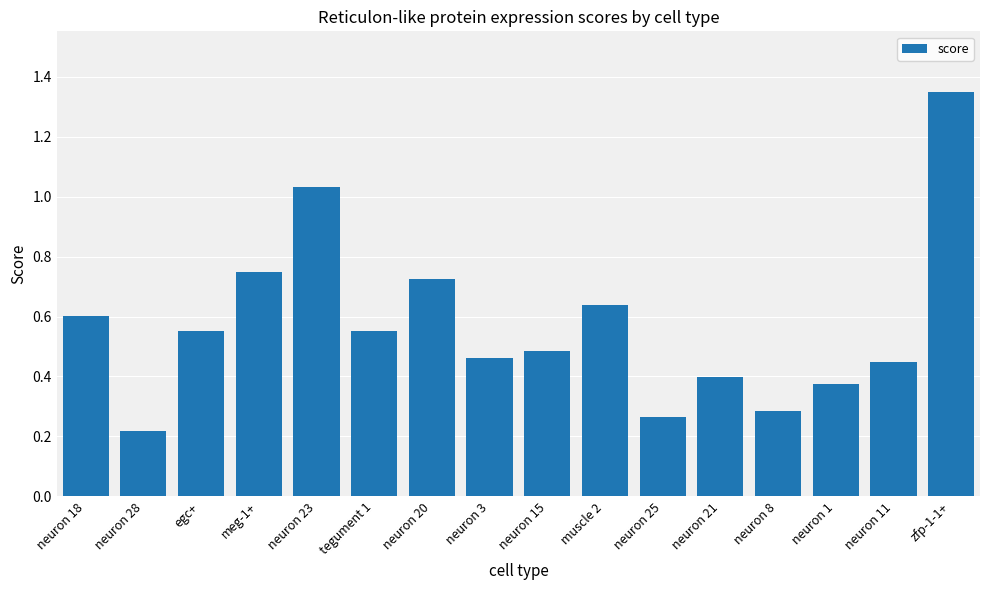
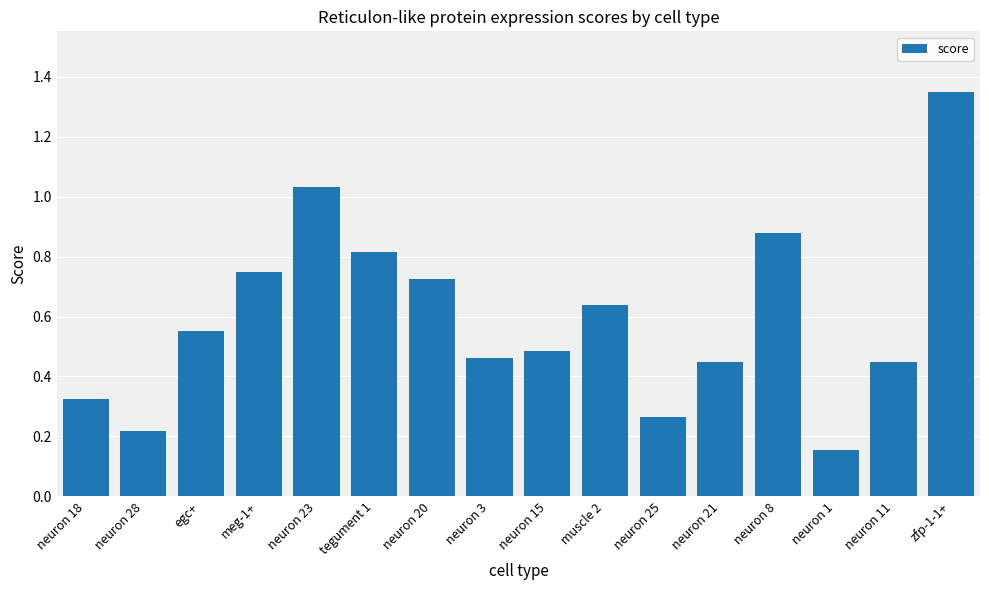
  {
-   "neuron 18": 0.60,
+   "neuron 18": 0.32,
    "neuron 28": 0.22,
    "egc+": 0.55,
    "meg-1+": 0.75,
    "neuron 23": 1.03,
-   "tegument 1": 0.55,
+   "tegument 1": 0.81,
    "neuron 20": 0.73,
    "neuron 3": 0.46,
    "neuron 15": 0.49,
    "muscle 2": 0.64,
    "neuron 25": 0.26,
-   "neuron 21": 0.40,
-   "neuron 8": 0.29,
-   "neuron 1": 0.38,
+   "neuron 21": 0.45,
+   "neuron 8": 0.88,
+   "neuron 1": 0.15,
    "neuron 11": 0.45,
    "zfp-1-1+": 1.35
  }
